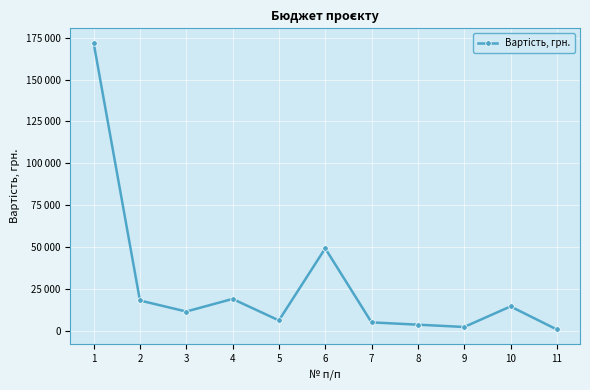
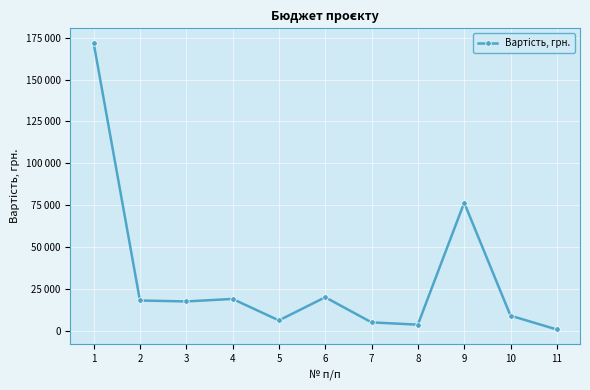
  {
    "1": 172000,
    "2": 18000,
-   "3": 11000,
+   "3": 18000,
    "4": 19000,
    "5": 6000,
-   "6": 49000,
+   "6": 20000,
    "7": 5000,
    "8": 4000,
-   "9": 2000,
-   "10": 15000,
+   "9": 76000,
+   "10": 9000,
    "11": 1000
  }
